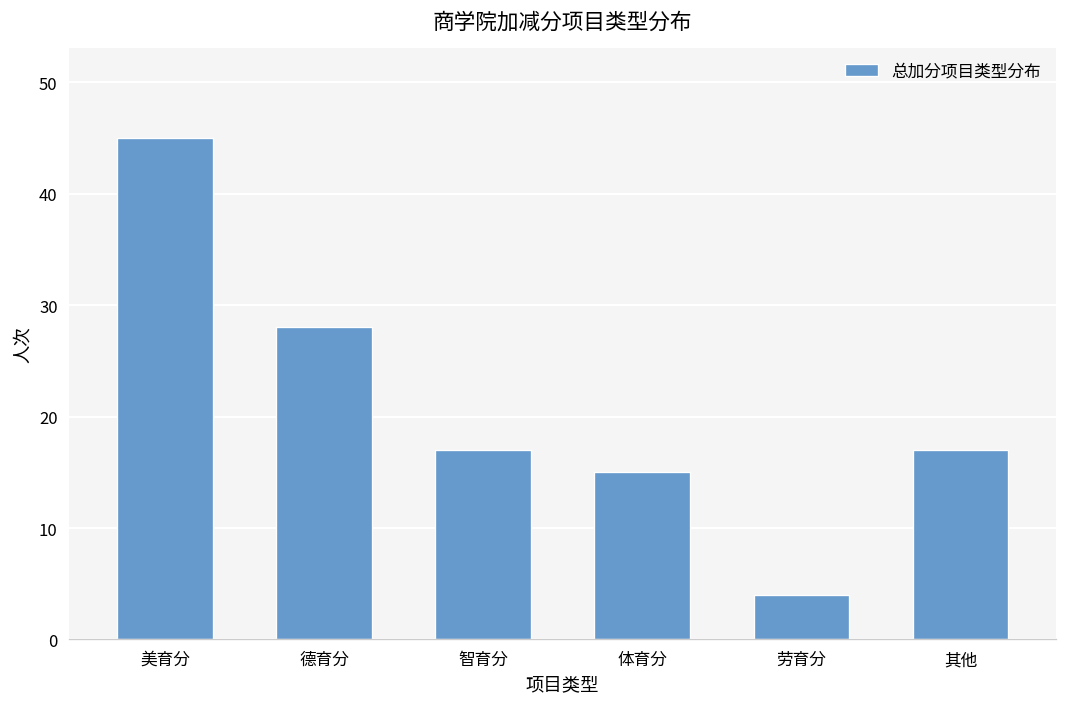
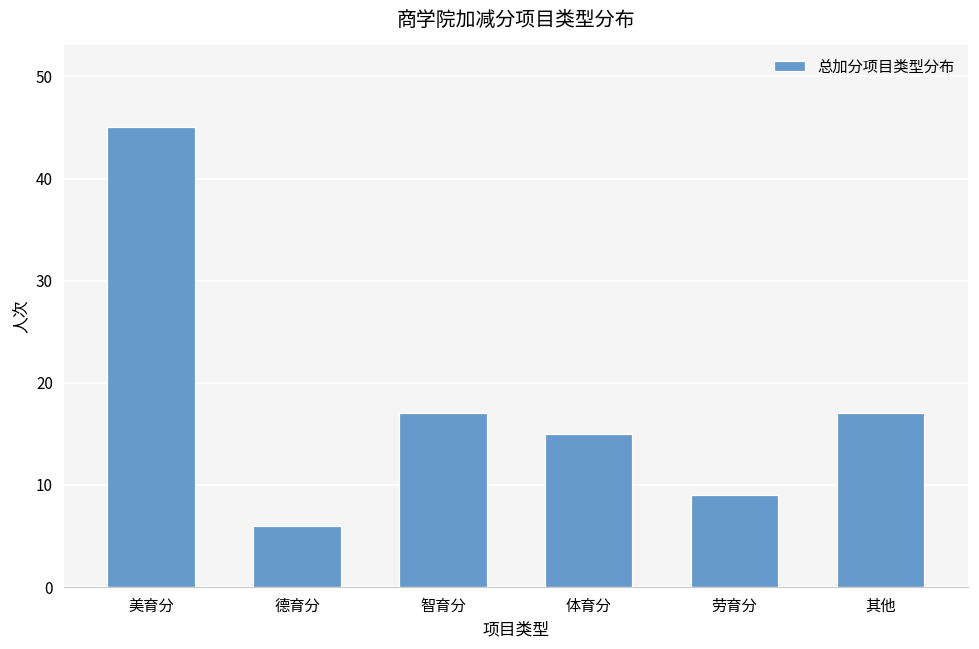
  {
    "美育分": 45,
-   "德育分": 28,
+   "德育分": 6,
    "智育分": 17,
    "体育分": 15,
-   "劳育分": 4,
+   "劳育分": 9,
    "其他": 17
  }
